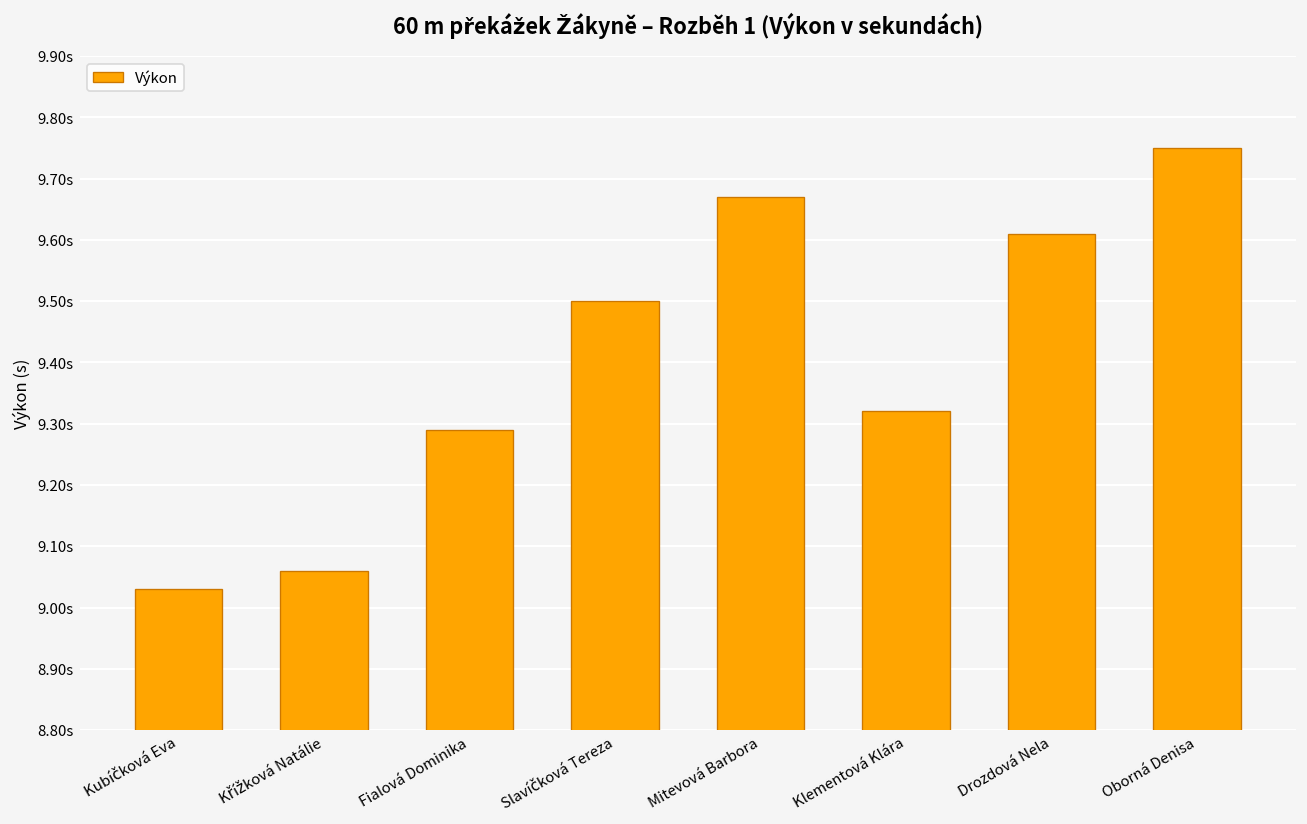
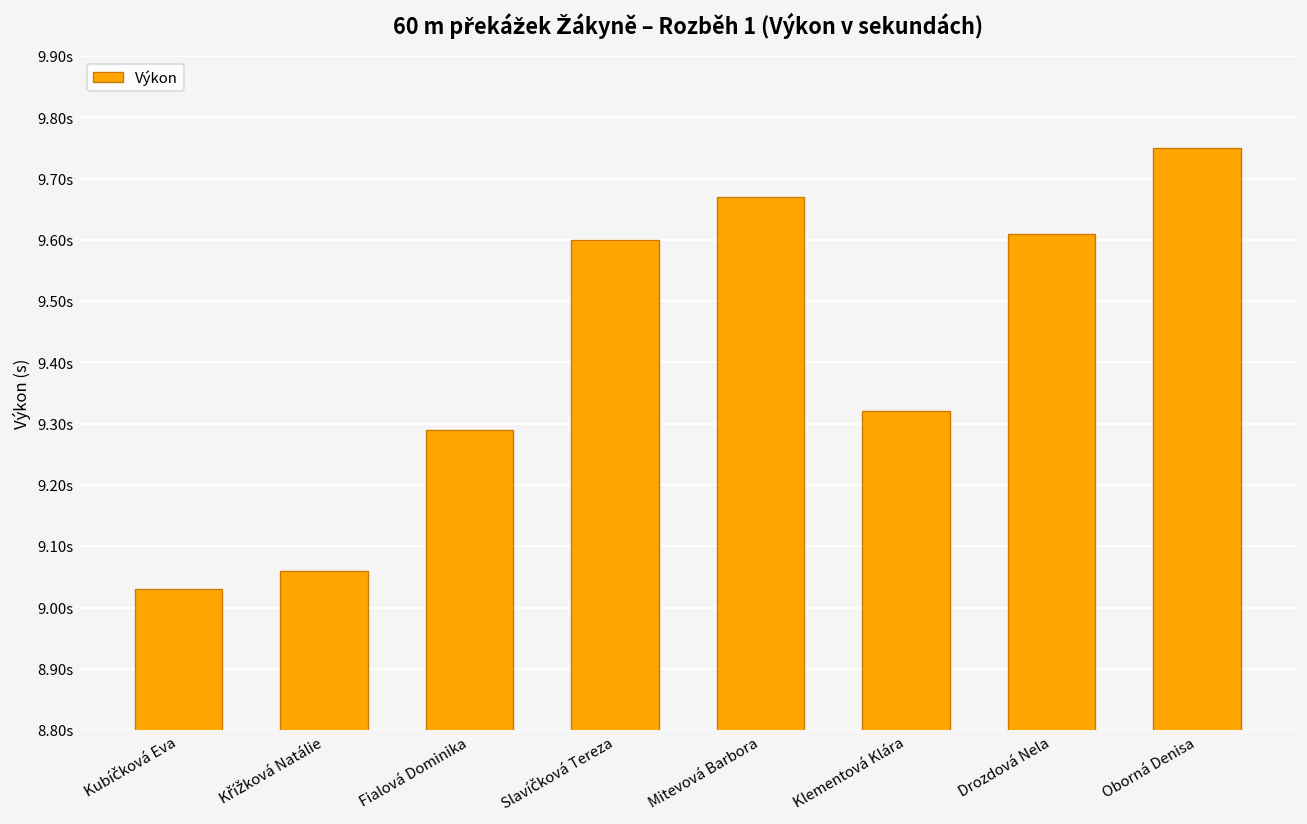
  {
    "Kubíčková Eva": "9.03s",
    "Křížková Natálie": "9.06s",
    "Fialová Dominika": "9.29s",
-   "Slavíčková Tereza": "9.5s",
+   "Slavíčková Tereza": "9.6s",
    "Mitevová Barbora": "9.67s",
    "Klementová Klára": "9.32s",
    "Drozdová Nela": "9.61s",
    "Oborná Denisa": "9.75s"
  }
